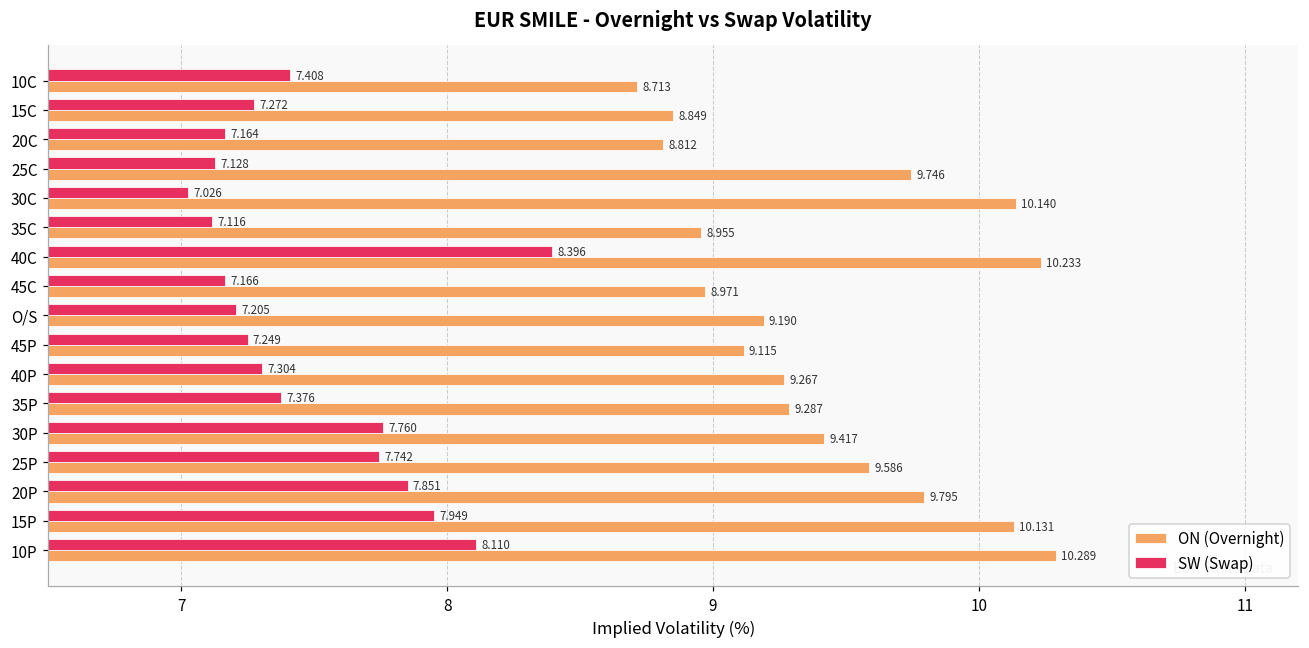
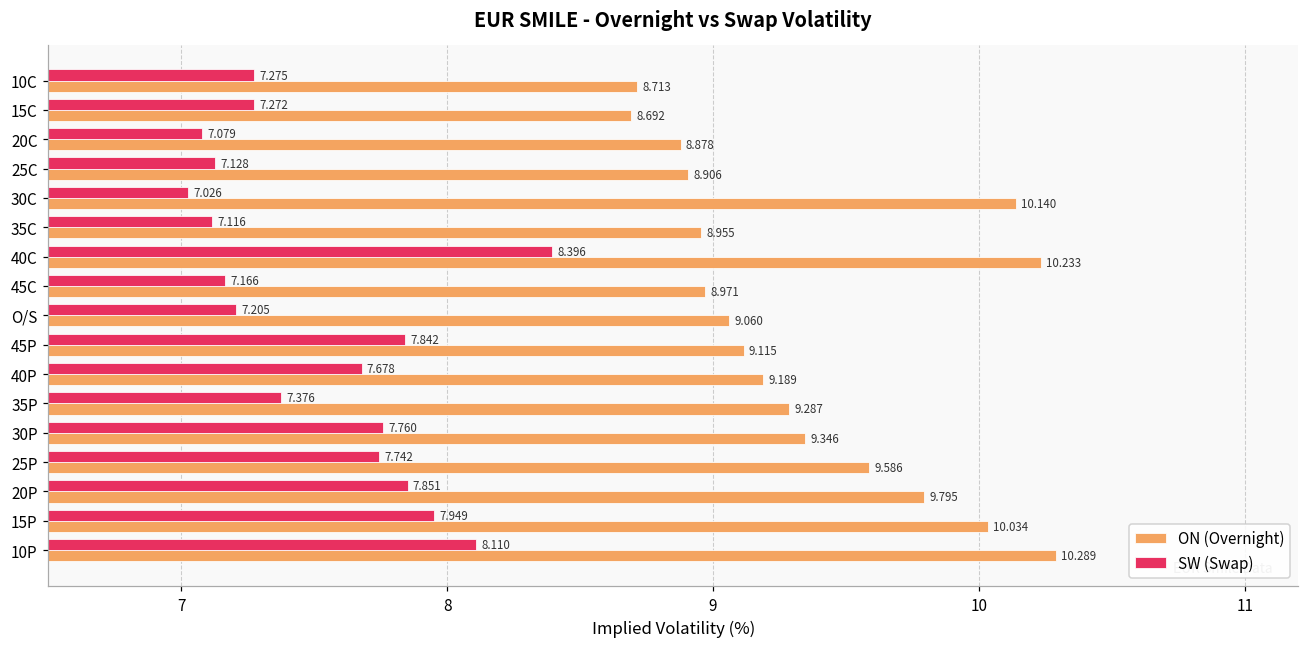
  {
    "ON (Overnight)": {
      "10C": 8.713,
-     "15C": 8.849,
-     "20C": 8.812,
-     "25C": 9.746,
+     "15C": 8.692,
+     "20C": 8.878,
+     "25C": 8.906,
      "30C": 10.140,
      "35C": 8.955,
      "40C": 10.233,
      "45C": 8.971,
-     "O/S": 9.190,
+     "O/S": 9.060,
      "45P": 9.115,
-     "40P": 9.267,
+     "40P": 9.189,
      "35P": 9.287,
-     "30P": 9.417,
+     "30P": 9.346,
      "25P": 9.586,
      "20P": 9.795,
-     "15P": 10.131,
+     "15P": 10.034,
      "10P": 10.289
    },
    "SW (Swap)": {
-     "10C": 7.408,
+     "10C": 7.275,
      "15C": 7.272,
-     "20C": 7.164,
+     "20C": 7.079,
      "25C": 7.128,
      "30C": 7.026,
      "35C": 7.116,
      "40C": 8.396,
      "45C": 7.166,
      "O/S": 7.205,
-     "45P": 7.249,
-     "40P": 7.304,
+     "45P": 7.842,
+     "40P": 7.678,
      "35P": 7.376,
      "30P": 7.760,
      "25P": 7.742,
      "20P": 7.851,
      "15P": 7.949,
      "10P": 8.110
    }
  }
